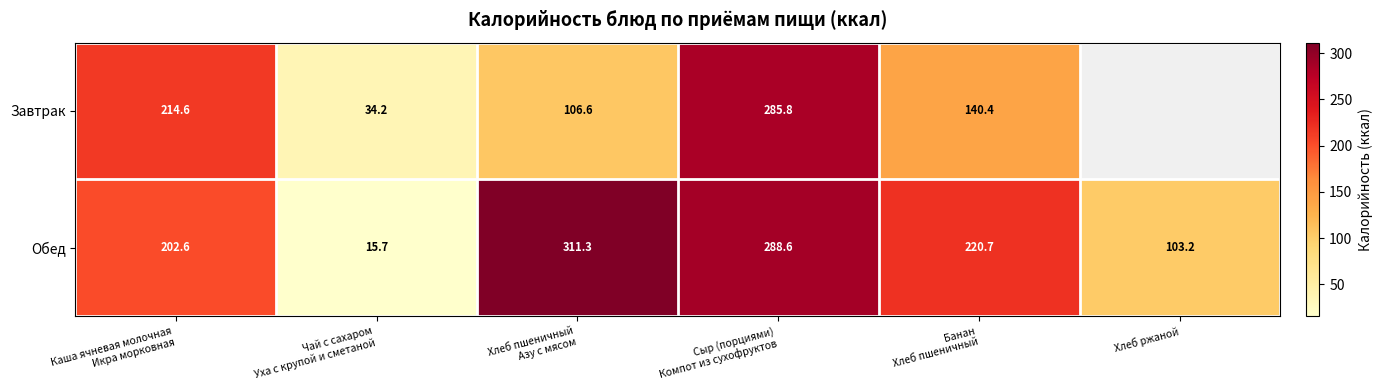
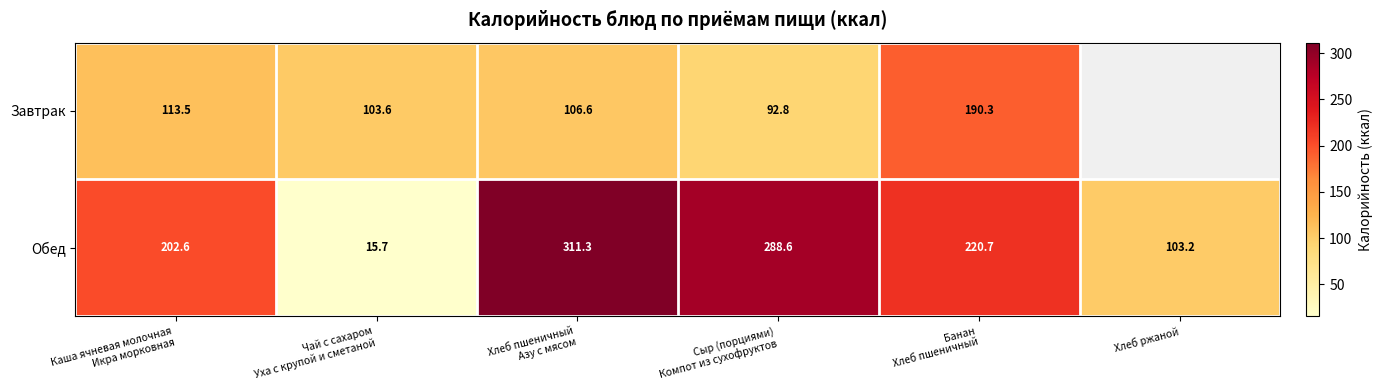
  {
    "Завтрак": {
-     "Каша ячневая молочная Икра морковная": 214.6,
-     "Чай с сахаром Уха с крупой и сметаной": 34.2,
+     "Каша ячневая молочная Икра морковная": 113.5,
+     "Чай с сахаром Уха с крупой и сметаной": 103.6,
      "Хлеб пшеничный Азу с мясом": 106.6,
-     "Сыр (порциями) Компот из сухофруктов": 285.8,
-     "Банан Хлеб пшеничный": 140.4
+     "Сыр (порциями) Компот из сухофруктов": 92.8,
+     "Банан Хлеб пшеничный": 190.3
    },
    "Обед": {
      "Каша ячневая молочная Икра морковная": 202.6,
      "Чай с сахаром Уха с крупой и сметаной": 15.7,
      "Хлеб пшеничный Азу с мясом": 311.3,
      "Сыр (порциями) Компот из сухофруктов": 288.6,
      "Банан Хлеб пшеничный": 220.7,
      "Хлеб ржаной": 103.2
    }
  }
